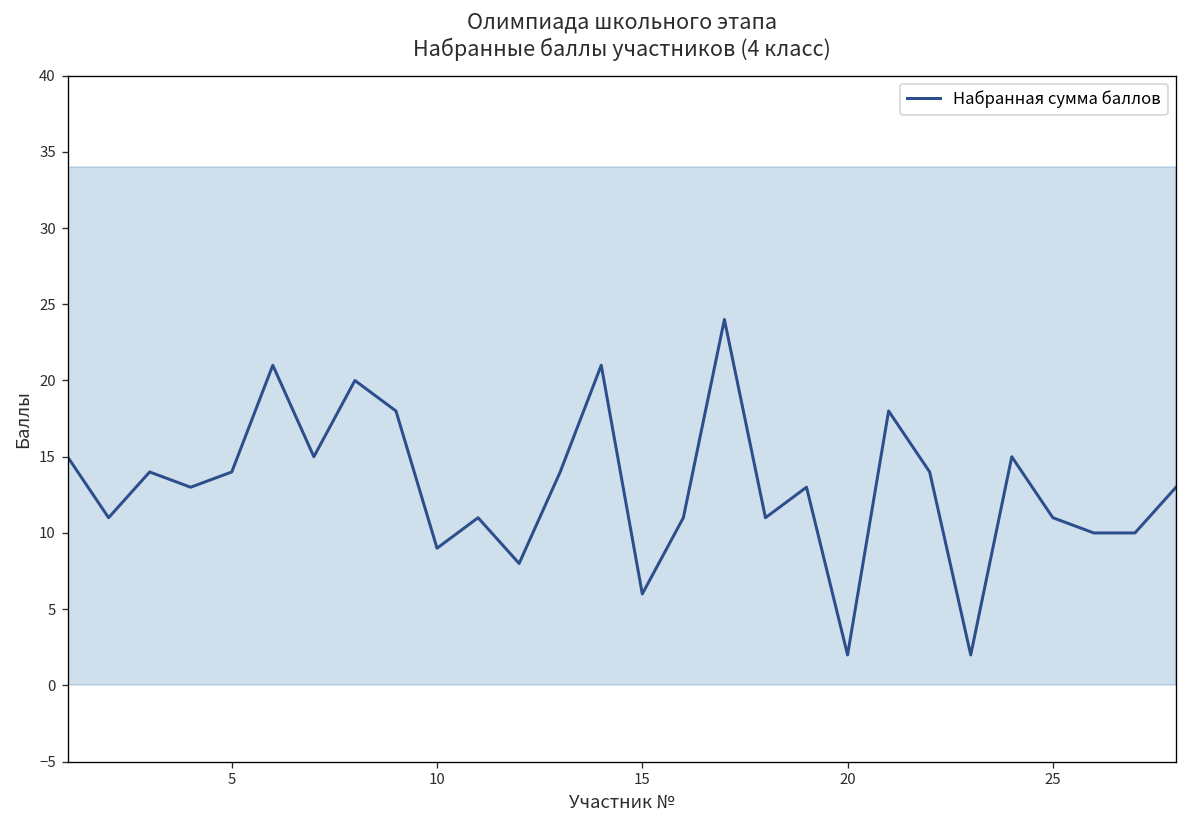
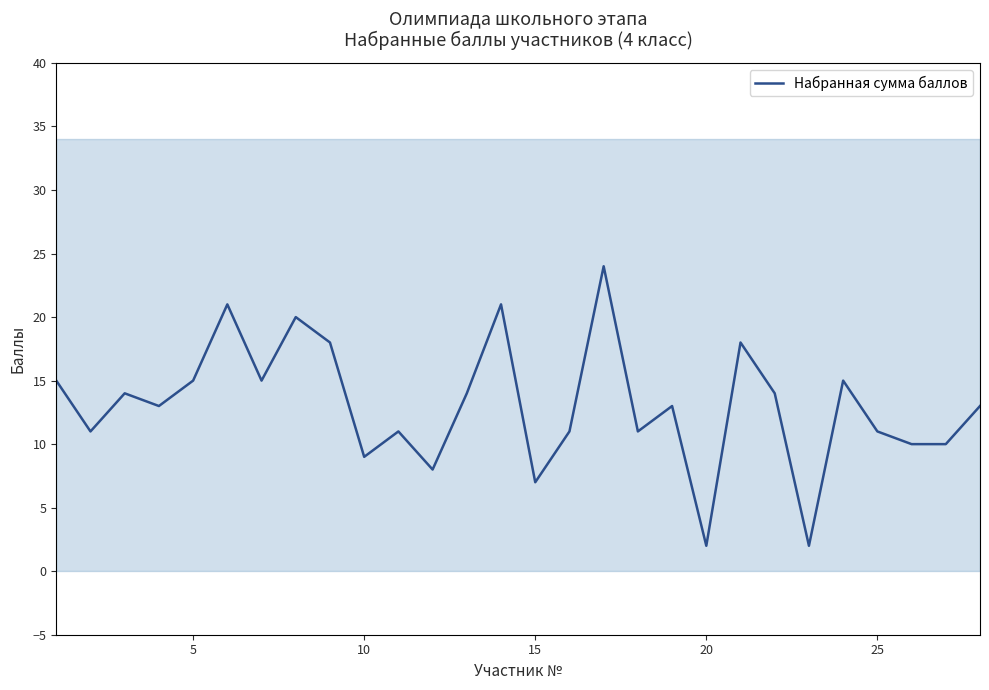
  {
    "Набранная сумма баллов": {
-     "5": 14,
+     "5": 15,
      "10": 9,
-     "15": 6,
+     "15": 7,
      "20": 2,
      "25": 11
    }
  }
